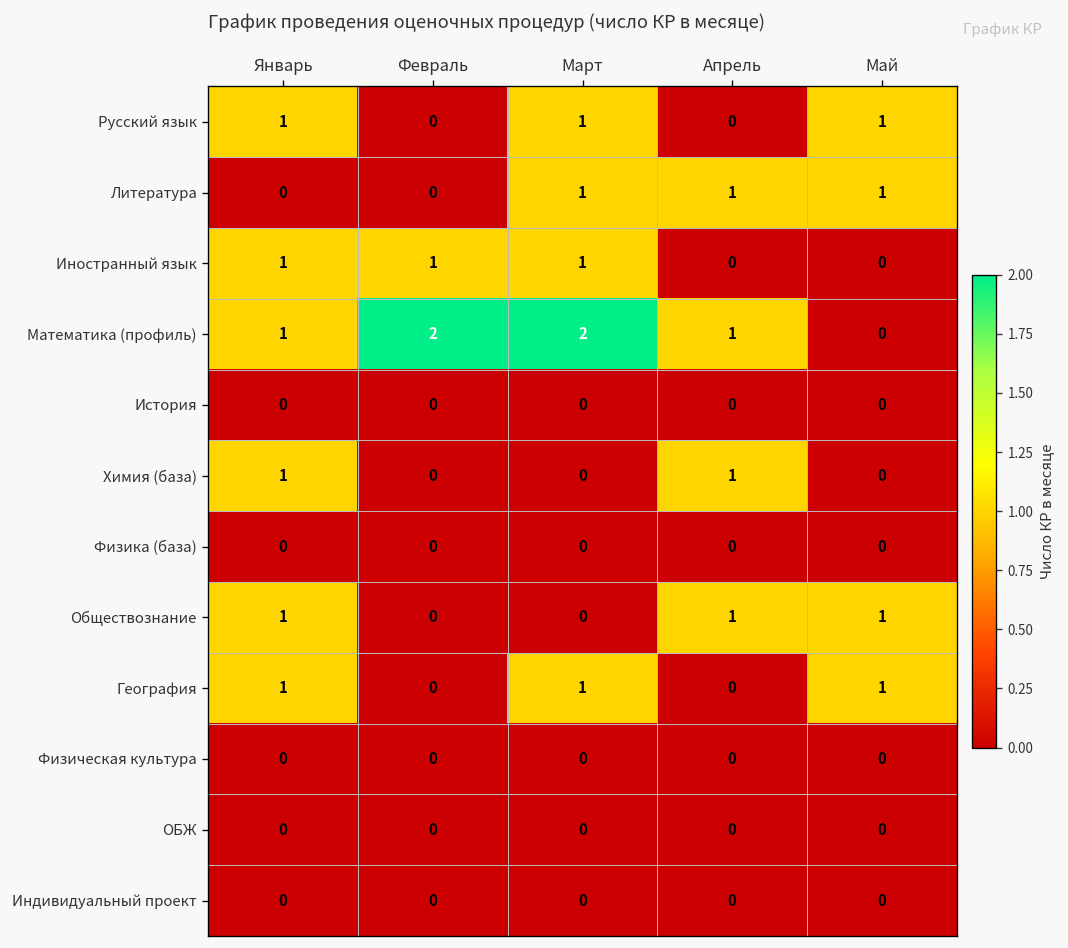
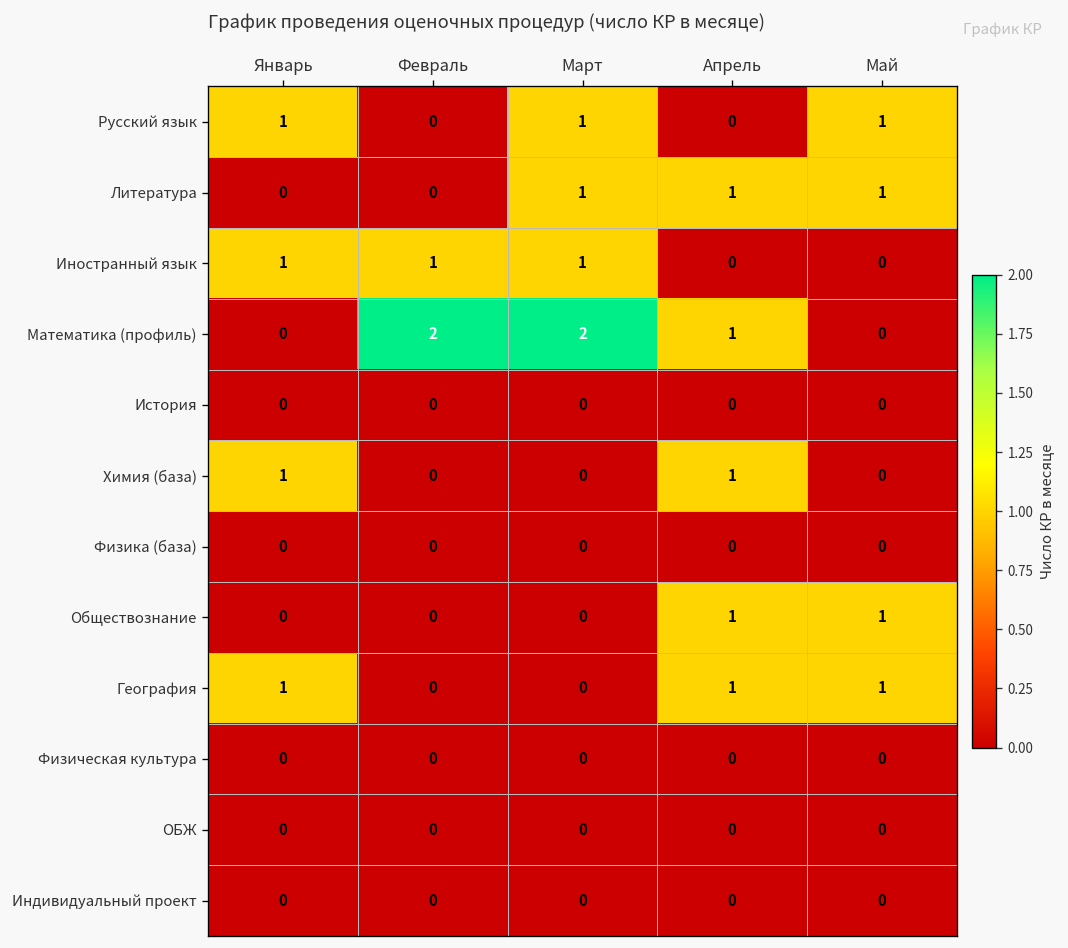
  {
    "Русский язык": {
      "Январь": 1,
      "Февраль": 0,
      "Март": 1,
      "Апрель": 0,
      "Май": 1
    },
    "Литература": {
      "Январь": 0,
      "Февраль": 0,
      "Март": 1,
      "Апрель": 1,
      "Май": 1
    },
    "Иностранный язык": {
      "Январь": 1,
      "Февраль": 1,
      "Март": 1,
      "Апрель": 0,
      "Май": 0
    },
    "Математика (профиль)": {
-     "Январь": 1,
+     "Январь": 0,
      "Февраль": 2,
      "Март": 2,
      "Апрель": 1,
      "Май": 0
    },
    "История": {
      "Январь": 0,
      "Февраль": 0,
      "Март": 0,
      "Апрель": 0,
      "Май": 0
    },
    "Химия (база)": {
      "Январь": 1,
      "Февраль": 0,
      "Март": 0,
      "Апрель": 1,
      "Май": 0
    },
    "Физика (база)": {
      "Январь": 0,
      "Февраль": 0,
      "Март": 0,
      "Апрель": 0,
      "Май": 0
    },
    "Обществознание": {
-     "Январь": 1,
+     "Январь": 0,
      "Февраль": 0,
      "Март": 0,
      "Апрель": 1,
      "Май": 1
    },
    "География": {
      "Январь": 1,
      "Февраль": 0,
-     "Март": 1,
-     "Апрель": 0,
+     "Март": 0,
+     "Апрель": 1,
      "Май": 1
    },
    "Физическая культура": {
      "Январь": 0,
      "Февраль": 0,
      "Март": 0,
      "Апрель": 0,
      "Май": 0
    },
    "ОБЖ": {
      "Январь": 0,
      "Февраль": 0,
      "Март": 0,
      "Апрель": 0,
      "Май": 0
    },
    "Индивидуальный проект": {
      "Январь": 0,
      "Февраль": 0,
      "Март": 0,
      "Апрель": 0,
      "Май": 0
    }
  }
